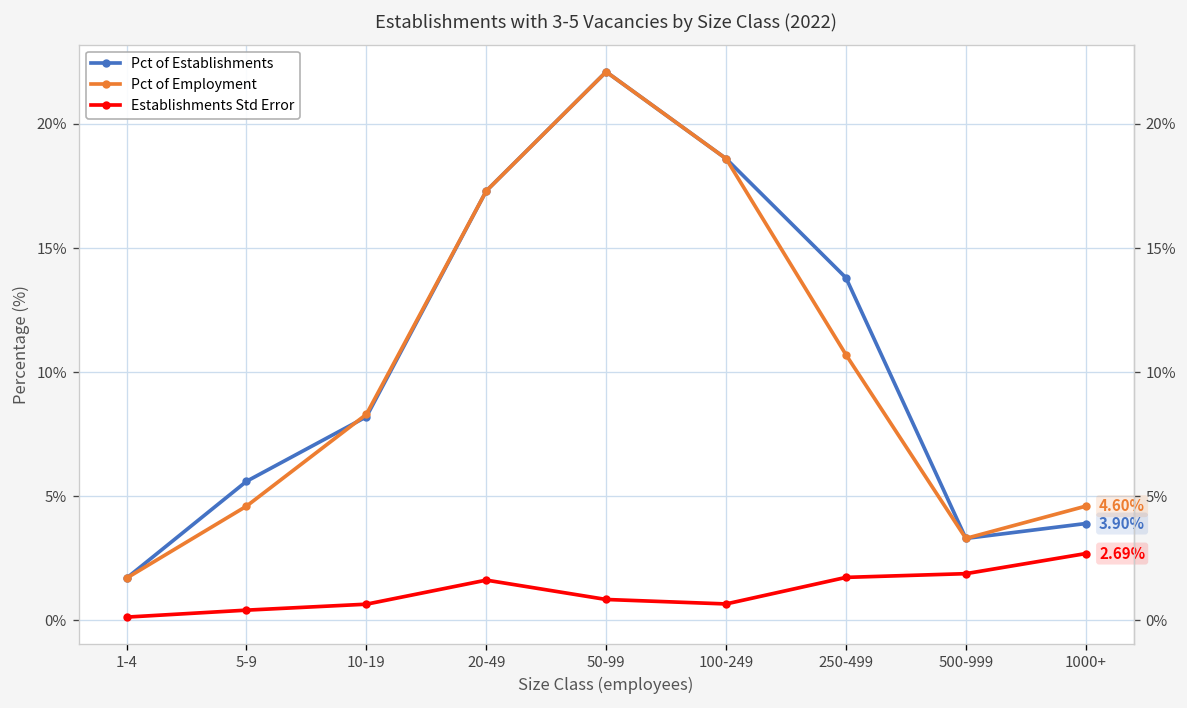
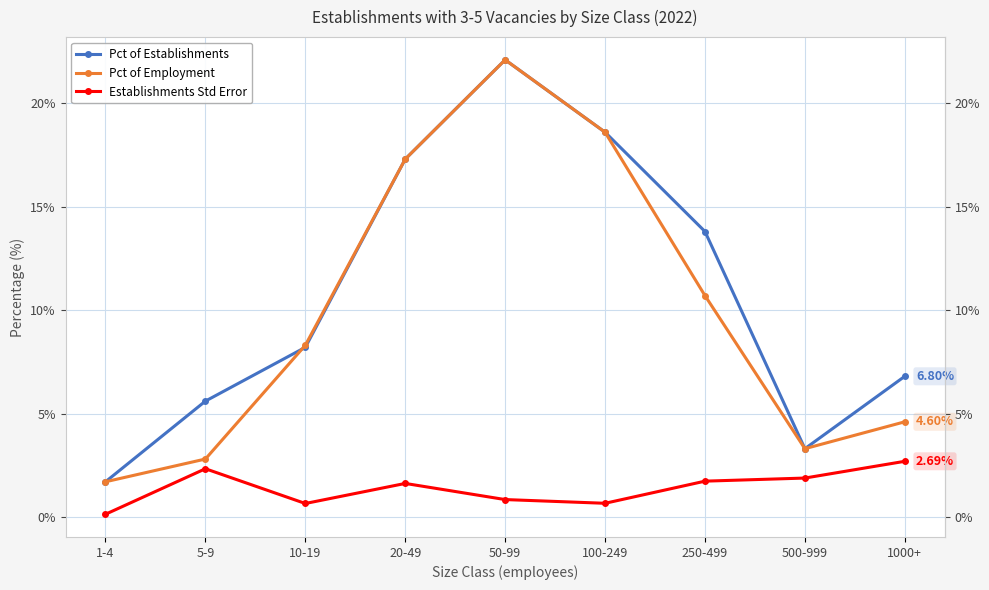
  {
    "Pct of Establishments": {
-     "1000+": "3.90%"
+     "1000+": "6.80%"
    },
    "Pct of Employment": {
-     "5-9": "4.6%",
+     "5-9": "2.8%",
      "250-499": "10.7%"
    },
    "Establishments Std Error": {
      "1-4": "0.1%",
-     "5-9": "0.4%",
+     "5-9": "2.3%",
      "10-19": "0.7%",
      "20-49": "1.6%",
      "50-99": "0.8%",
      "100-249": "0.7%",
      "250-499": "1.7%",
      "500-999": "1.9%"
    }
  }
